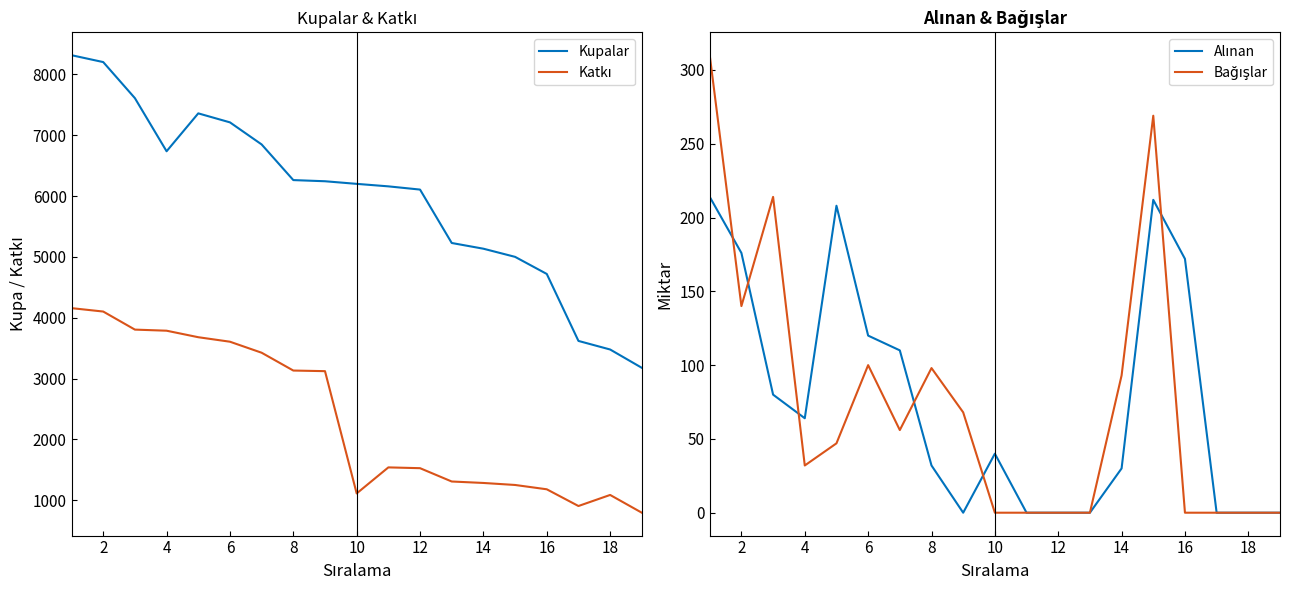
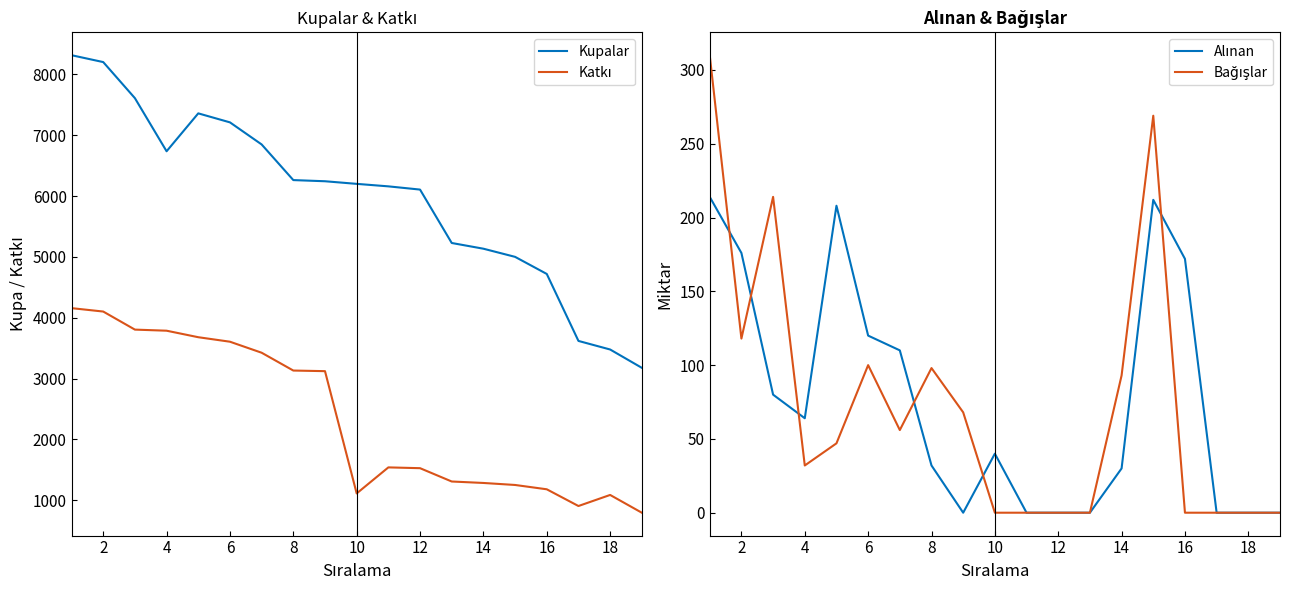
  {
    "Kupalar & Katkı": {
      "Kupalar": {
        "2": 8200,
        "4": 6700,
        "6": 7200,
        "8": 6300,
        "10": 6200,
        "12": 6100,
        "14": 5100,
        "16": 4700,
        "18": 3500
      },
      "Katkı": {
        "2": 4100,
        "4": 3800,
        "6": 3600,
        "8": 3100,
        "10": 1100,
        "12": 1500,
        "14": 1300,
        "16": 1200,
        "18": 1100
      }
    },
    "Alınan & Bağışlar": {
      "Alınan": {
        "2": 176,
        "4": 64,
        "6": 120,
        "8": 32,
        "10": 40,
        "14": 30,
        "16": 172
      },
      "Bağışlar": {
-       "2": 140,
+       "2": 118,
        "4": 32,
        "6": 100,
        "8": 98,
        "10": 0,
        "14": 93,
        "16": 0
      }
    }
  }
